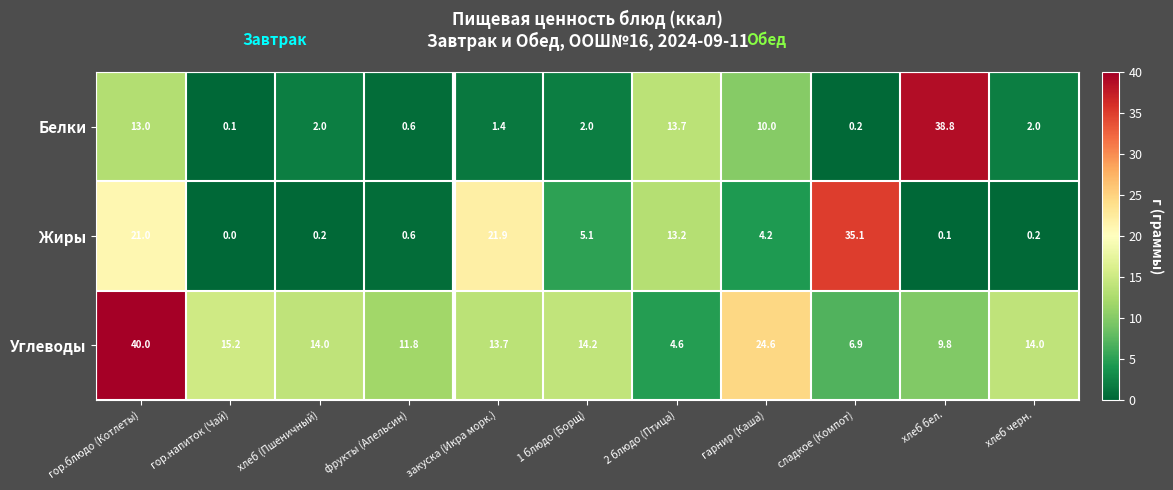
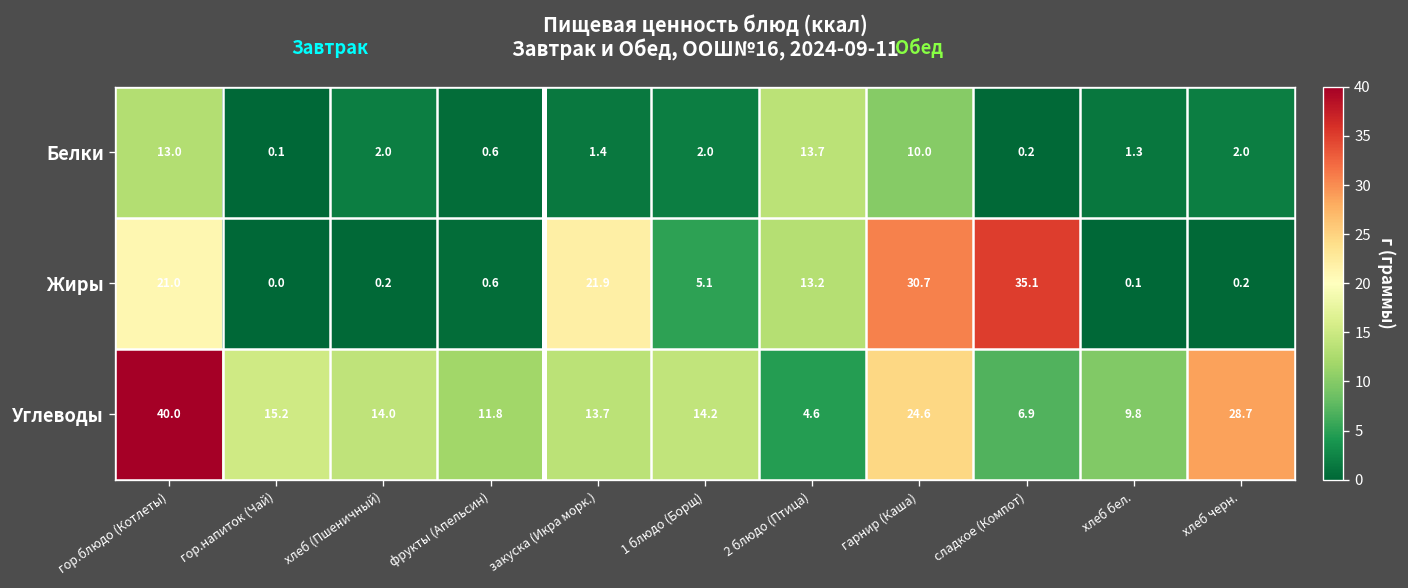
  {
    "Белки": {
      "гор.блюдо (Котлеты)": 13.0,
      "гор.напиток (Чай)": 0.1,
      "хлеб (Пшеничный)": 2.0,
      "фрукты (Апельсин)": 0.6,
      "закуска (Икра морк.)": 1.4,
      "1 блюдо (Борщ)": 2.0,
      "2 блюдо (Птица)": 13.7,
      "гарнир (Каша)": 10.0,
      "сладкое (Компот)": 0.2,
-     "хлеб бел.": 38.8,
+     "хлеб бел.": 1.3,
      "хлеб черн.": 2.0
    },
    "Жиры": {
      "гор.блюдо (Котлеты)": 21.0,
      "гор.напиток (Чай)": 0.0,
      "хлеб (Пшеничный)": 0.2,
      "фрукты (Апельсин)": 0.6,
      "закуска (Икра морк.)": 21.9,
      "1 блюдо (Борщ)": 5.1,
      "2 блюдо (Птица)": 13.2,
-     "гарнир (Каша)": 4.2,
+     "гарнир (Каша)": 30.7,
      "сладкое (Компот)": 35.1,
      "хлеб бел.": 0.1,
      "хлеб черн.": 0.2
    },
    "Углеводы": {
      "гор.блюдо (Котлеты)": 40.0,
      "гор.напиток (Чай)": 15.2,
      "хлеб (Пшеничный)": 14.0,
      "фрукты (Апельсин)": 11.8,
      "закуска (Икра морк.)": 13.7,
      "1 блюдо (Борщ)": 14.2,
      "2 блюдо (Птица)": 4.6,
      "гарнир (Каша)": 24.6,
      "сладкое (Компот)": 6.9,
      "хлеб бел.": 9.8,
-     "хлеб черн.": 14.0
+     "хлеб черн.": 28.7
    }
  }
